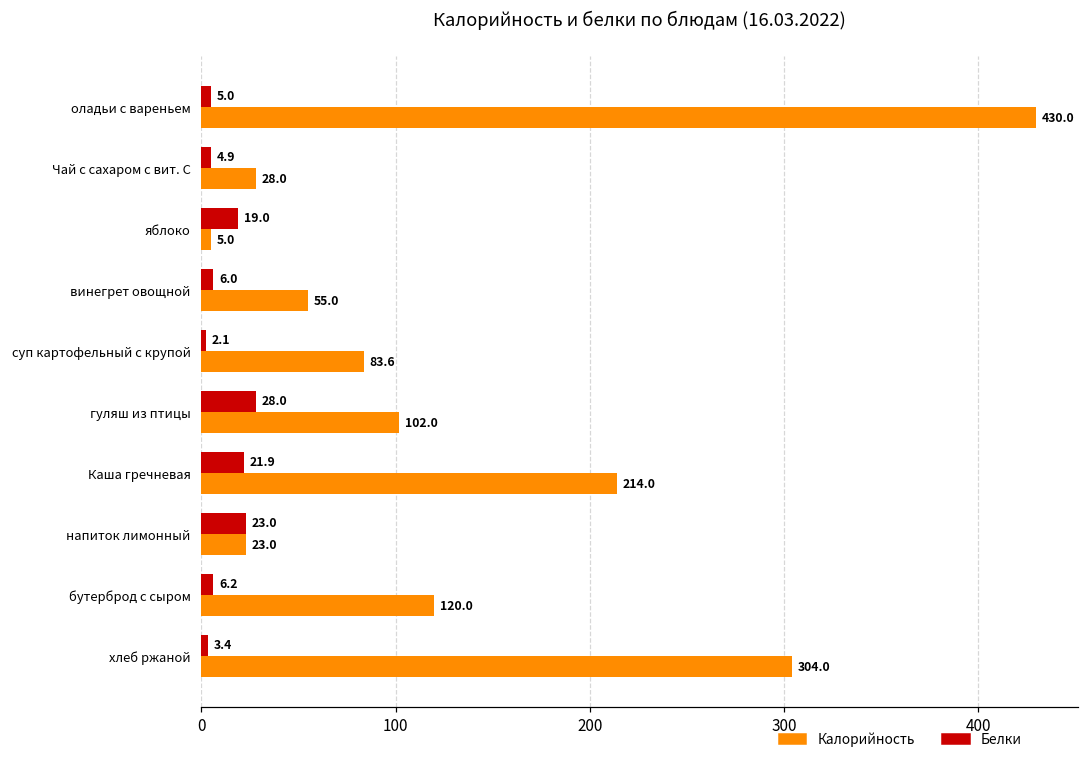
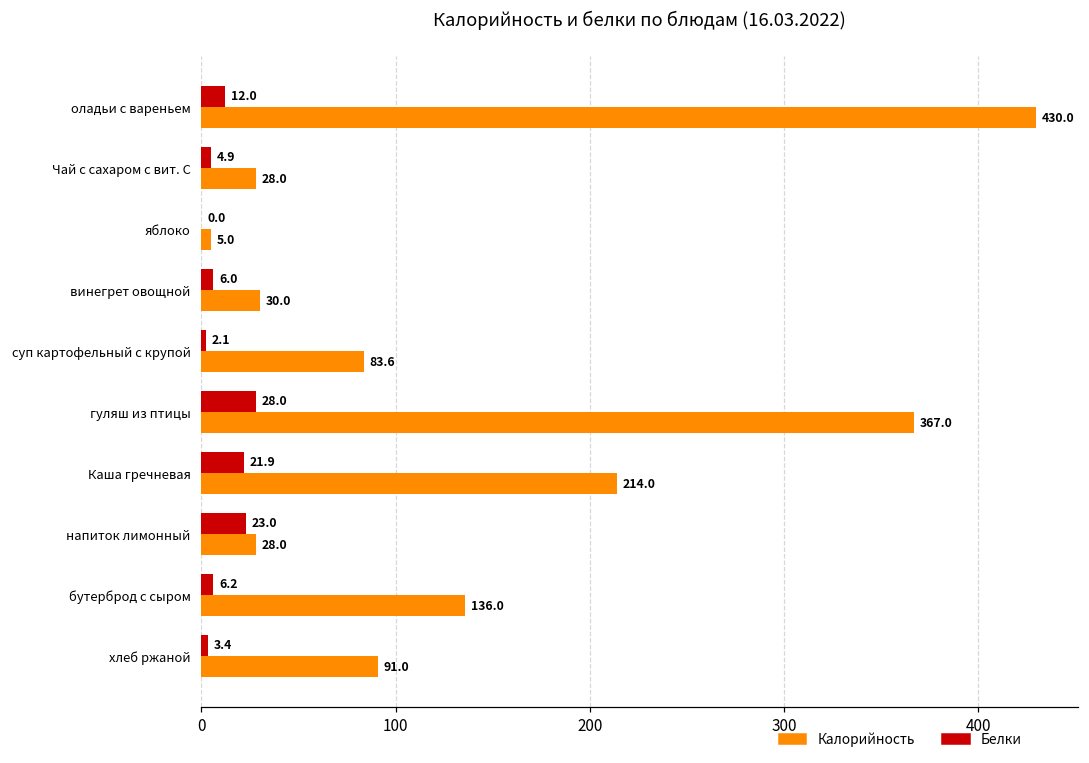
  {
    "Калорийность": {
      "оладьи с вареньем": 430.0,
      "Чай с сахаром с вит. С": 28.0,
      "яблоко": 5.0,
-     "винегрет овощной": 55.0,
+     "винегрет овощной": 30.0,
      "суп картофельный с крупой": 83.6,
-     "гуляш из птицы": 102.0,
+     "гуляш из птицы": 367.0,
      "Каша гречневая": 214.0,
-     "напиток лимонный": 23.0,
-     "бутерброд с сыром": 120.0,
-     "хлеб ржаной": 304.0
+     "напиток лимонный": 28.0,
+     "бутерброд с сыром": 136.0,
+     "хлеб ржаной": 91.0
    },
    "Белки": {
-     "оладьи с вареньем": 5.0,
+     "оладьи с вареньем": 12.0,
      "Чай с сахаром с вит. С": 4.9,
-     "яблоко": 19.0,
+     "яблоко": 0.0,
      "винегрет овощной": 6.0,
      "суп картофельный с крупой": 2.1,
      "гуляш из птицы": 28.0,
      "Каша гречневая": 21.9,
      "напиток лимонный": 23.0,
      "бутерброд с сыром": 6.2,
      "хлеб ржаной": 3.4
    }
  }
